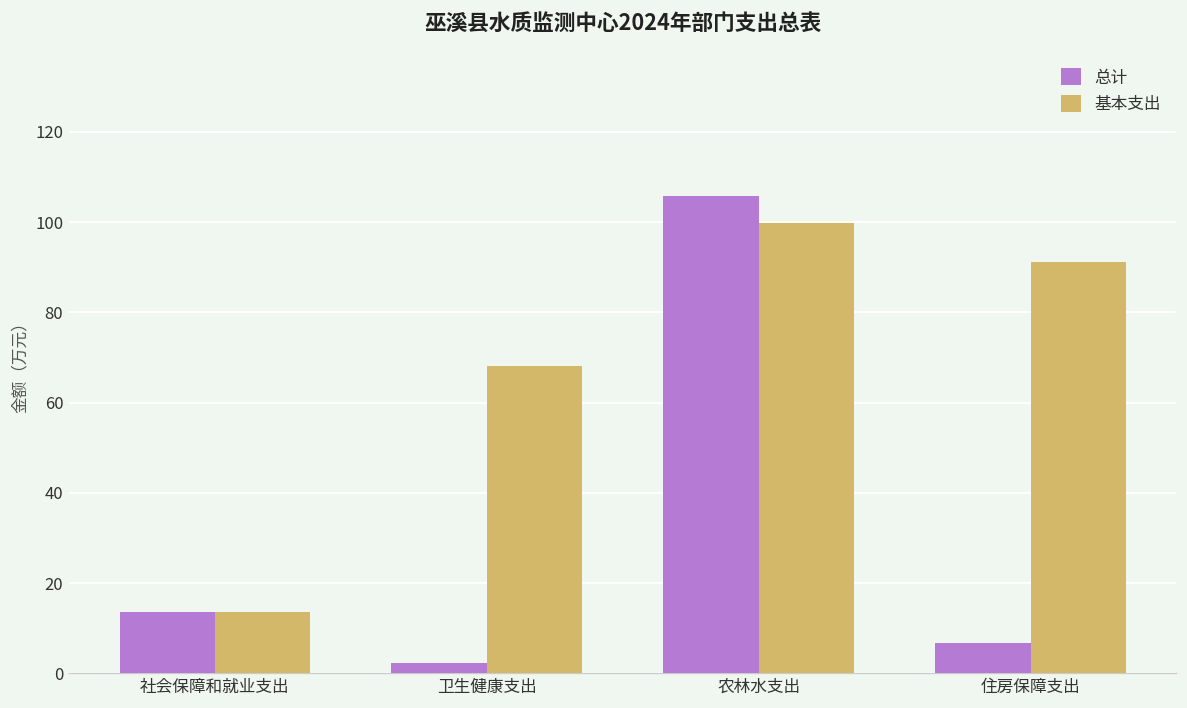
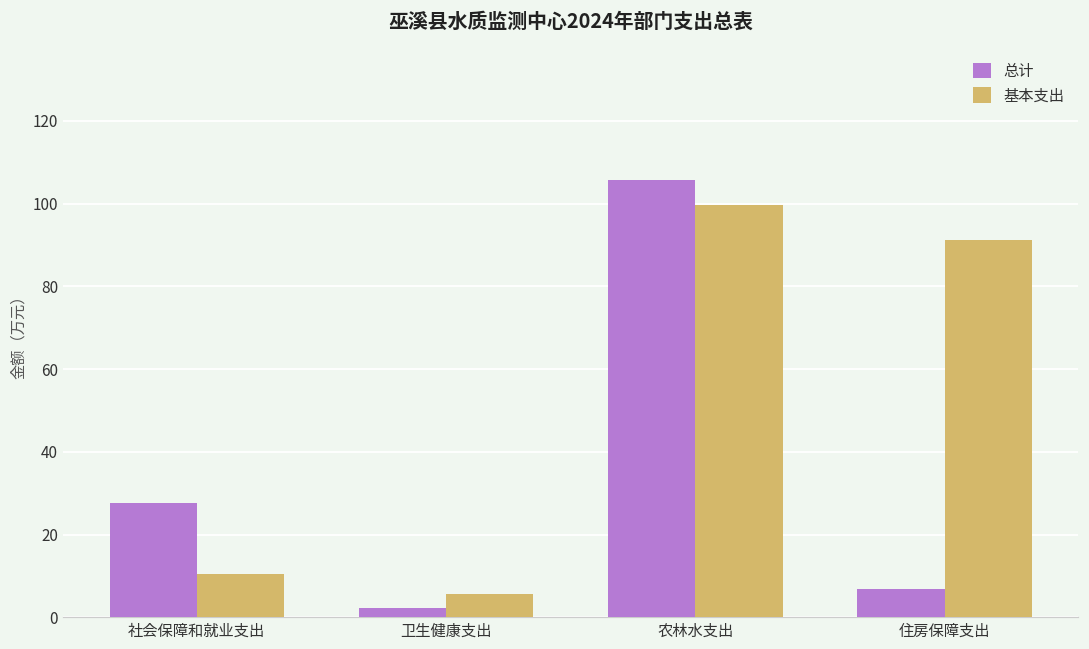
  {
    "总计": {
-     "社会保障和就业支出": 14,
+     "社会保障和就业支出": 28,
      "卫生健康支出": 2,
      "农林水支出": 106,
      "住房保障支出": 7
    },
    "基本支出": {
-     "社会保障和就业支出": 14,
-     "卫生健康支出": 68,
+     "社会保障和就业支出": 10,
+     "卫生健康支出": 6,
      "农林水支出": 100,
      "住房保障支出": 91
    }
  }
